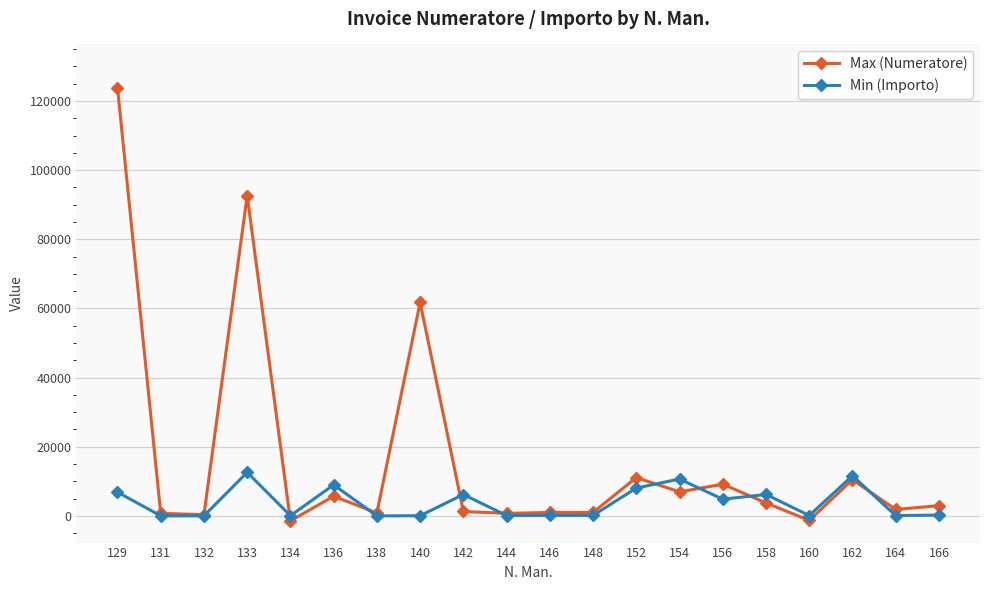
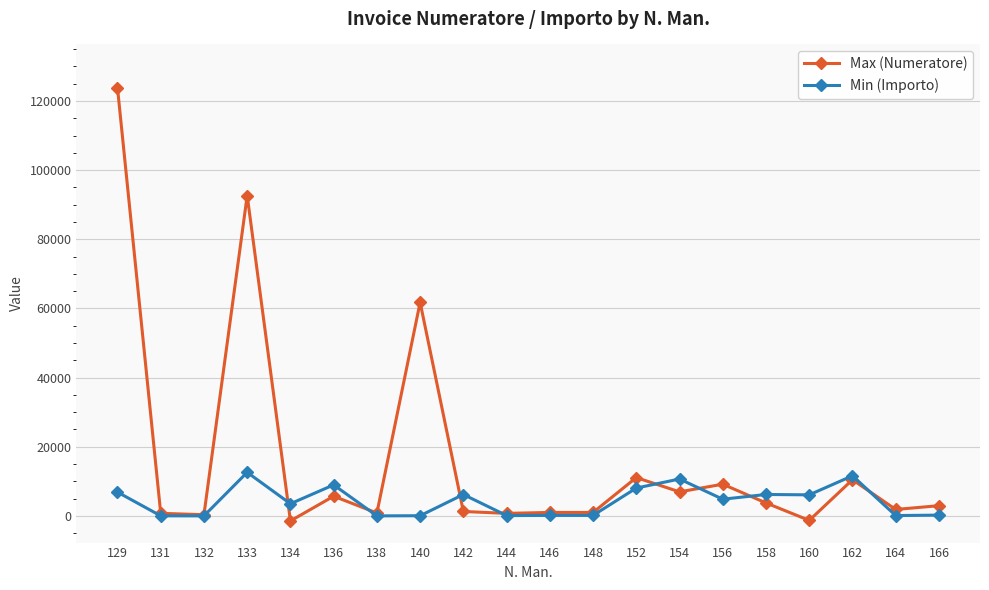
  {
    "Max (Numeratore)": {
      "129": 124000,
      "133": 93000,
      "134": -1000,
      "136": 6000,
      "138": 1000,
      "140": 62000,
      "142": 1000,
      "146": 1000,
      "148": 1000,
      "152": 11000,
      "154": 7000,
      "156": 9000,
      "158": 4000,
      "160": -1000,
      "162": 10000,
      "164": 2000,
      "166": 3000
    },
    "Min (Importo)": {
      "129": 7000,
      "133": 13000,
-     "134": 0,
+     "134": 4000,
      "136": 9000,
      "138": 0,
      "140": 0,
      "142": 6000,
      "146": 0,
      "148": 0,
      "152": 8000,
      "154": 11000,
      "156": 5000,
      "158": 6000,
-     "160": 0,
+     "160": 6000,
      "162": 12000,
      "164": 0,
      "166": 0
    }
  }
